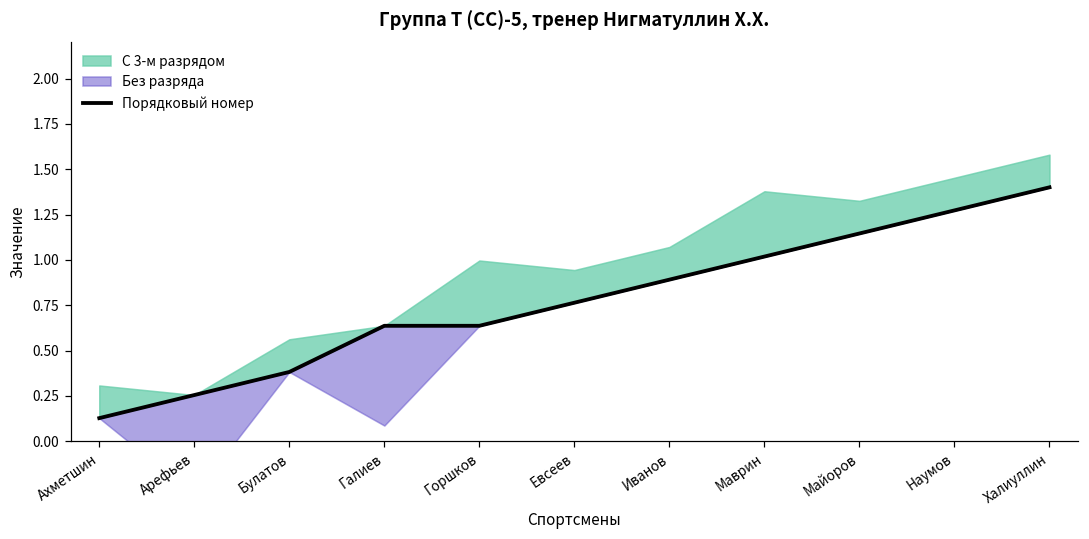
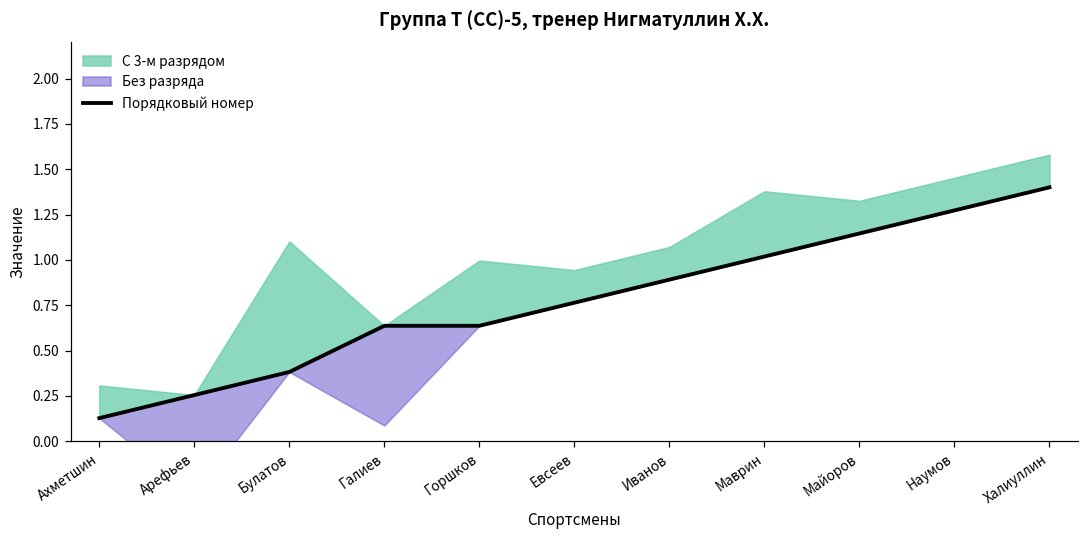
  {
    "С 3-м разрядом": {
      "Ахметшин": 0.18,
-     "Булатов": 0.18,
+     "Булатов": 0.72,
      "Горшков": 0.36,
      "Евсеев": 0.18,
      "Иванов": 0.18,
      "Маврин": 0.36,
      "Майоров": 0.18,
      "Наумов": 0.18,
      "Халиуллин": 0.18
    },
    "Без разряда": {
      "Ахметшин": 0.00,
      "Булатов": 0.00,
      "Горшков": 0.00,
      "Евсеев": 0.00,
      "Иванов": 0.00,
      "Маврин": 0.00,
      "Майоров": 0.00,
      "Наумов": 0.00,
      "Халиуллин": 0.00
    }
  }
